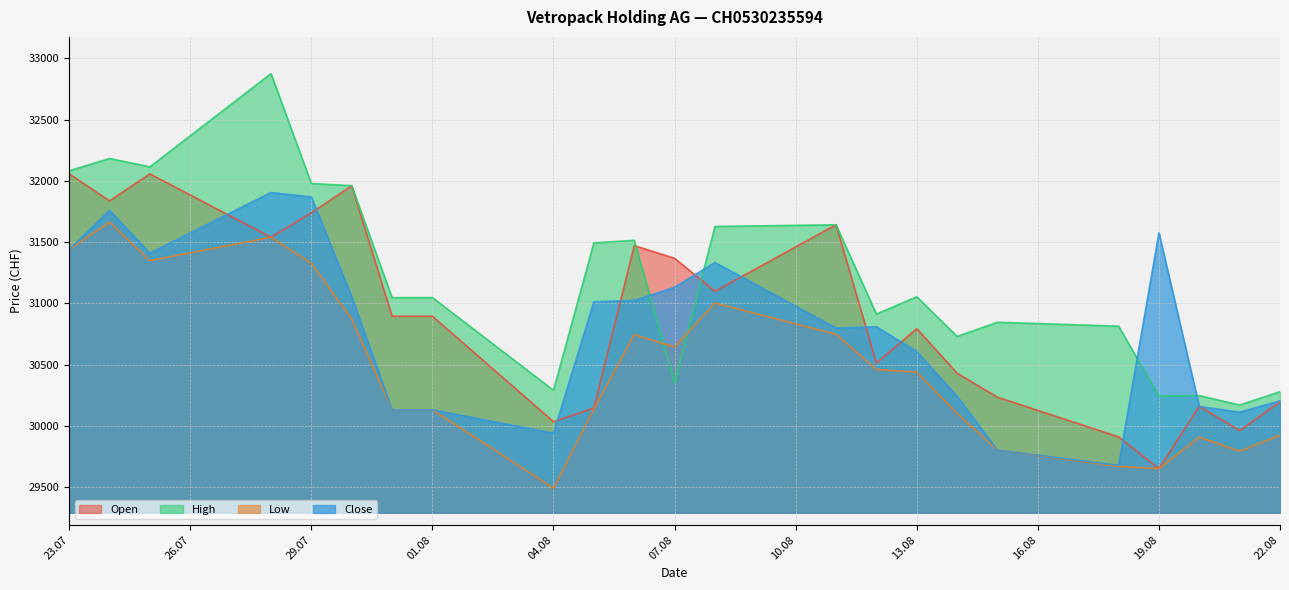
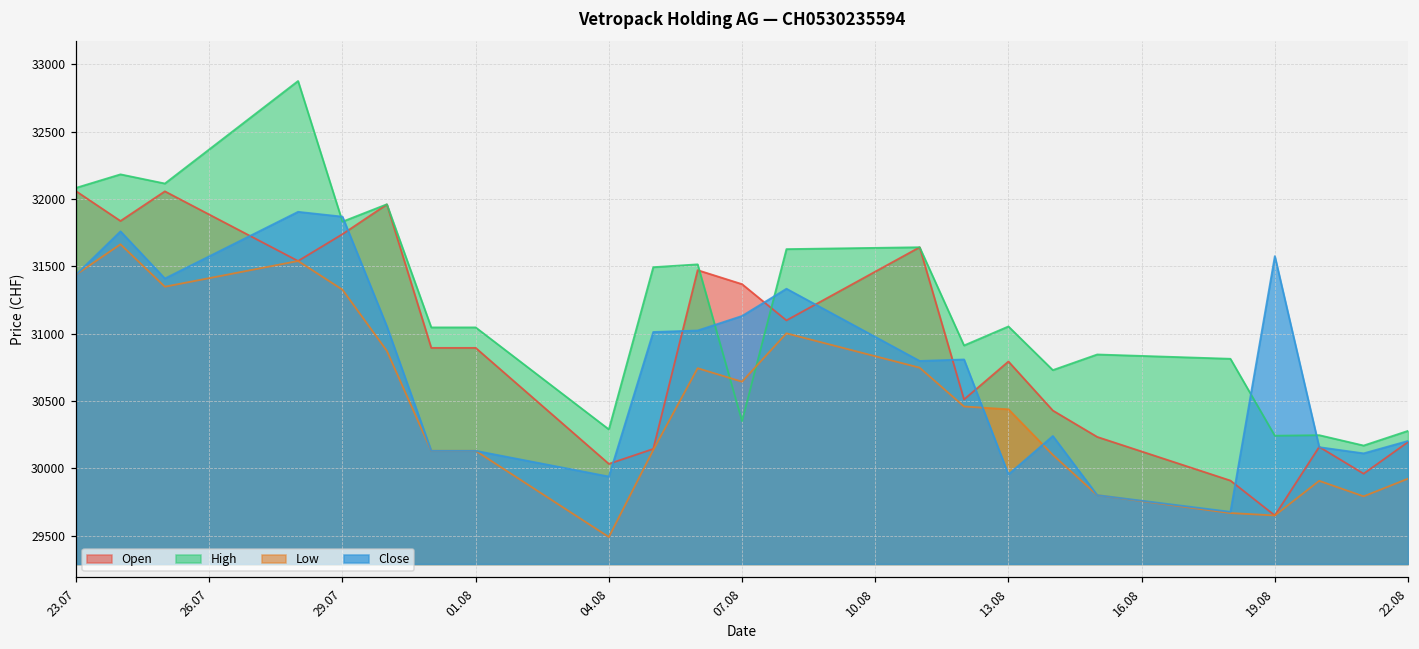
  {
    "High": {
      "23.07": 32080,
-     "29.07": 31980,
+     "29.07": 31830,
      "01.08": 31050,
      "04.08": 30290,
      "07.08": 30350,
      "13.08": 31050,
      "19.08": 30240,
      "22.08": 30280
    },
    "Close": {
      "29.07": 31870,
      "04.08": 29940,
      "07.08": 31130,
-     "13.08": 30610,
+     "13.08": 29960,
      "19.08": 31580
    }
  }
